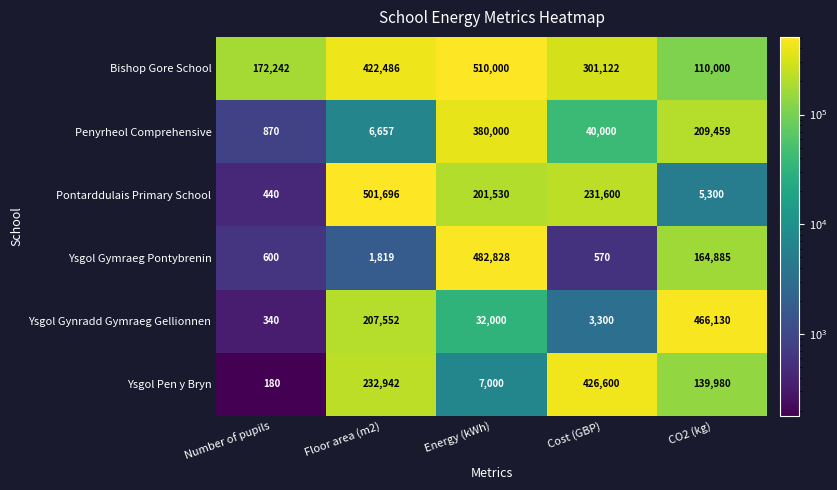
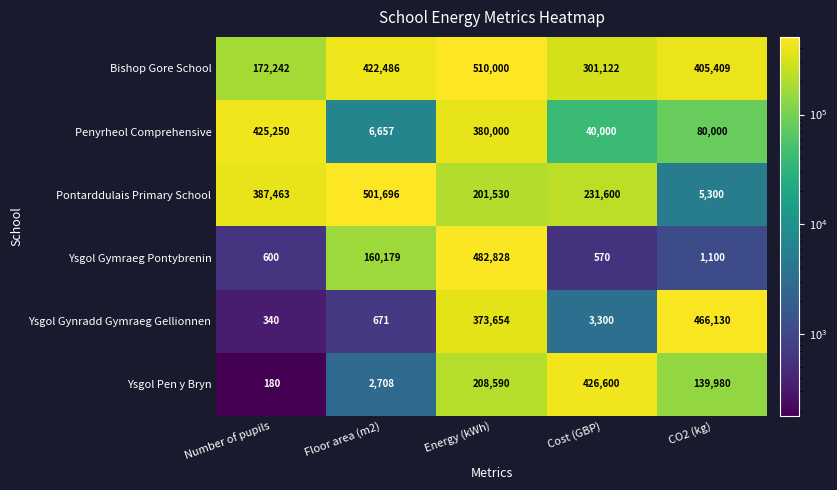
  {
    "Bishop Gore School": {
      "Number of pupils": "172,242",
      "Floor area (m2)": "422,486",
      "Energy (kWh)": "510,000",
      "Cost (GBP)": "301,122",
-     "CO2 (kg)": "110,000"
+     "CO2 (kg)": "405,409"
    },
    "Penyrheol Comprehensive": {
-     "Number of pupils": "870",
+     "Number of pupils": "425,250",
      "Floor area (m2)": "6,657",
      "Energy (kWh)": "380,000",
      "Cost (GBP)": "40,000",
-     "CO2 (kg)": "209,459"
+     "CO2 (kg)": "80,000"
    },
    "Pontarddulais Primary School": {
-     "Number of pupils": "440",
+     "Number of pupils": "387,463",
      "Floor area (m2)": "501,696",
      "Energy (kWh)": "201,530",
      "Cost (GBP)": "231,600",
      "CO2 (kg)": "5,300"
    },
    "Ysgol Gymraeg Pontybrenin": {
      "Number of pupils": "600",
-     "Floor area (m2)": "1,819",
+     "Floor area (m2)": "160,179",
      "Energy (kWh)": "482,828",
      "Cost (GBP)": "570",
-     "CO2 (kg)": "164,885"
+     "CO2 (kg)": "1,100"
    },
    "Ysgol Gynradd Gymraeg Gellionnen": {
      "Number of pupils": "340",
-     "Floor area (m2)": "207,552",
-     "Energy (kWh)": "32,000",
+     "Floor area (m2)": "671",
+     "Energy (kWh)": "373,654",
      "Cost (GBP)": "3,300",
      "CO2 (kg)": "466,130"
    },
    "Ysgol Pen y Bryn": {
      "Number of pupils": "180",
-     "Floor area (m2)": "232,942",
-     "Energy (kWh)": "7,000",
+     "Floor area (m2)": "2,708",
+     "Energy (kWh)": "208,590",
      "Cost (GBP)": "426,600",
      "CO2 (kg)": "139,980"
    }
  }
